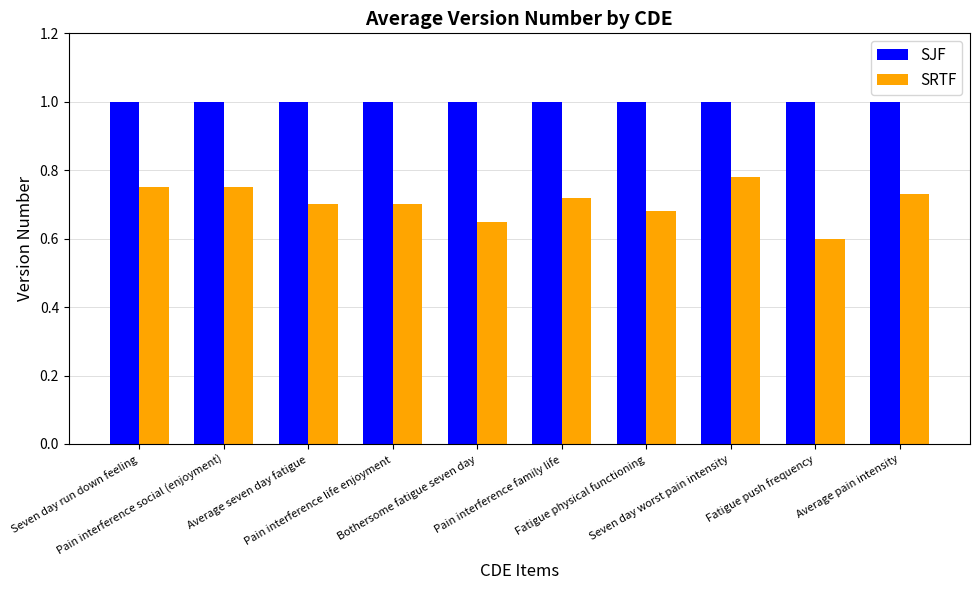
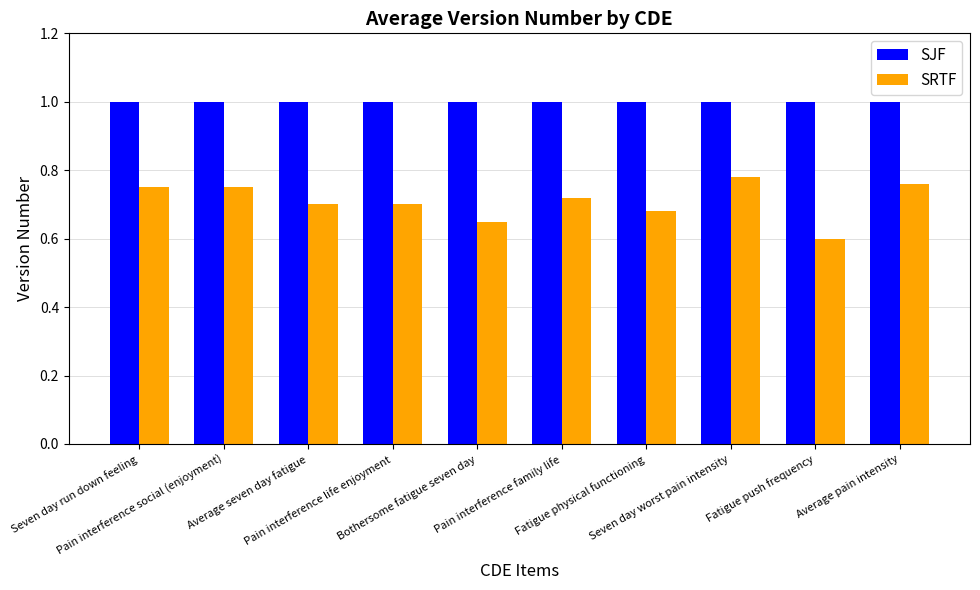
  {
    "SJF": {
      "Seven day run down feeling": 1.00,
      "Pain interference social (enjoyment)": 1.00,
      "Average seven day fatigue": 1.00,
      "Pain interference life enjoyment": 1.00,
      "Bothersome fatigue seven day": 1.00,
      "Pain interference family life": 1.00,
      "Fatigue physical functioning": 1.00,
      "Seven day worst pain intensity": 1.00,
      "Fatigue push frequency": 1.00,
      "Average pain intensity": 1.00
    },
    "SRTF": {
      "Seven day run down feeling": 0.75,
      "Pain interference social (enjoyment)": 0.75,
      "Average seven day fatigue": 0.70,
      "Pain interference life enjoyment": 0.70,
      "Bothersome fatigue seven day": 0.65,
      "Pain interference family life": 0.72,
      "Fatigue physical functioning": 0.68,
      "Seven day worst pain intensity": 0.78,
      "Fatigue push frequency": 0.60,
-     "Average pain intensity": 0.73
+     "Average pain intensity": 0.76
    }
  }
